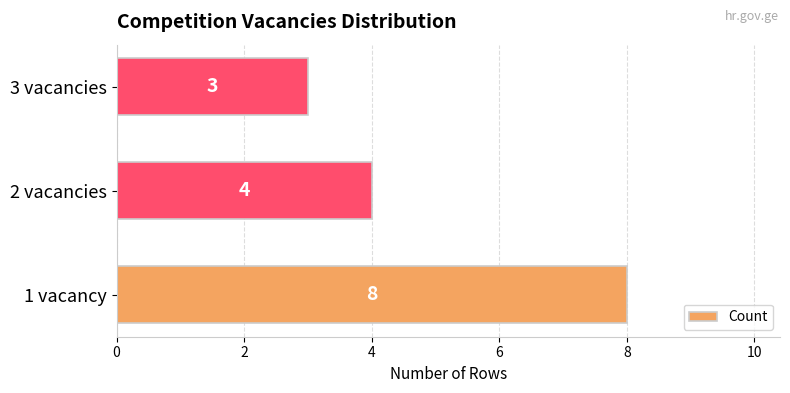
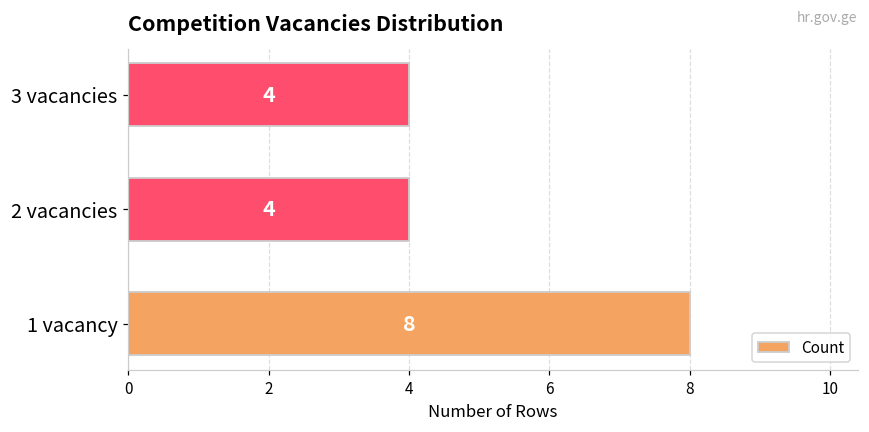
  {
-   "3 vacancies": 3,
+   "3 vacancies": 4,
    "2 vacancies": 4,
    "1 vacancy": 8
  }
